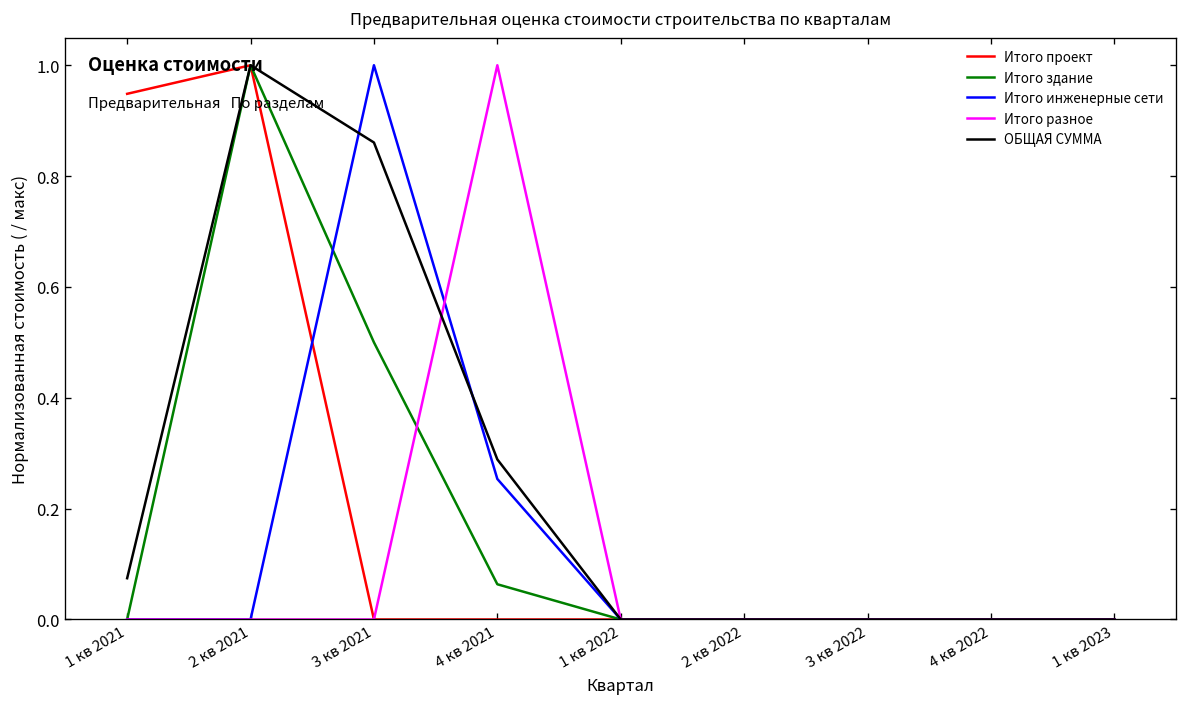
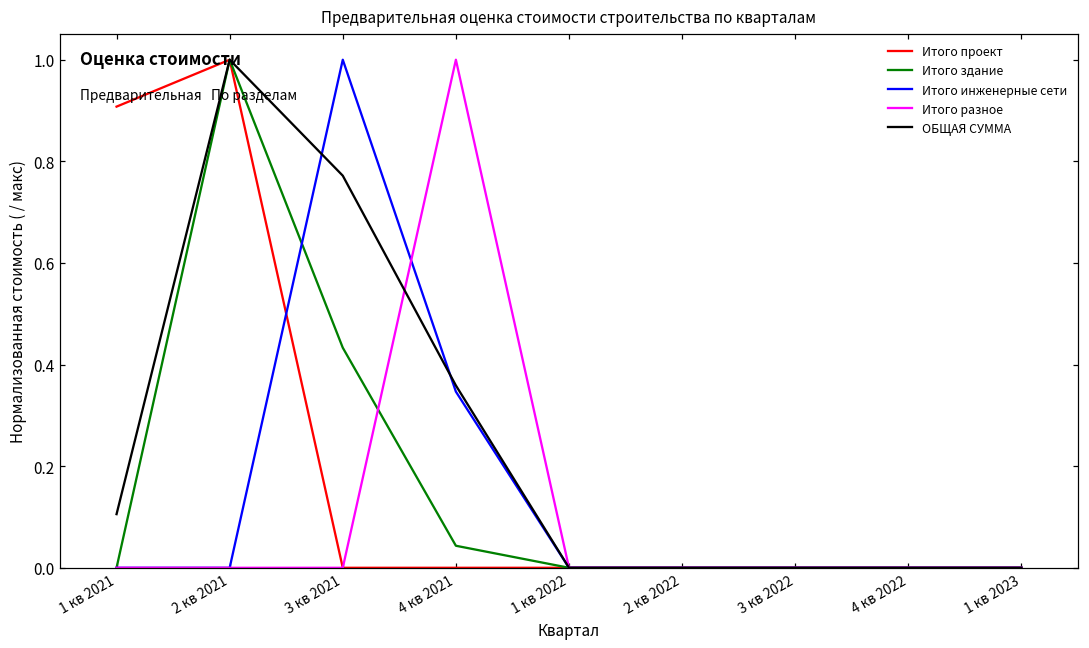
  {
    "Итого проект": {
-     "1 кв 2021": 0.95,
+     "1 кв 2021": 0.91,
      "4 кв 2021": 0.00
    },
    "Итого здание": {
-     "3 кв 2021": 0.50,
-     "4 кв 2021": 0.06
+     "3 кв 2021": 0.43,
+     "4 кв 2021": 0.04
    },
    "Итого инженерные сети": {
      "3 кв 2021": 1.00,
-     "4 кв 2021": 0.25
+     "4 кв 2021": 0.35
    },
    "Итого разное": {
      "4 кв 2021": 1.00
    },
    "ОБЩАЯ СУММА": {
-     "1 кв 2021": 0.07,
-     "3 кв 2021": 0.86,
-     "4 кв 2021": 0.29
+     "1 кв 2021": 0.11,
+     "3 кв 2021": 0.77,
+     "4 кв 2021": 0.36
    }
  }
